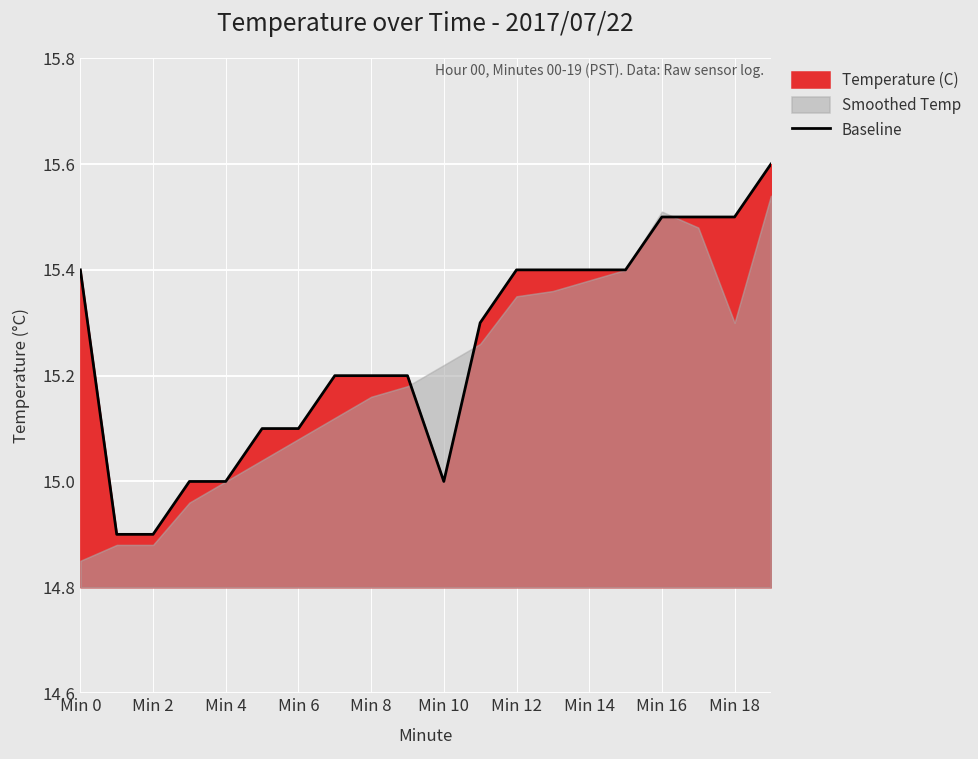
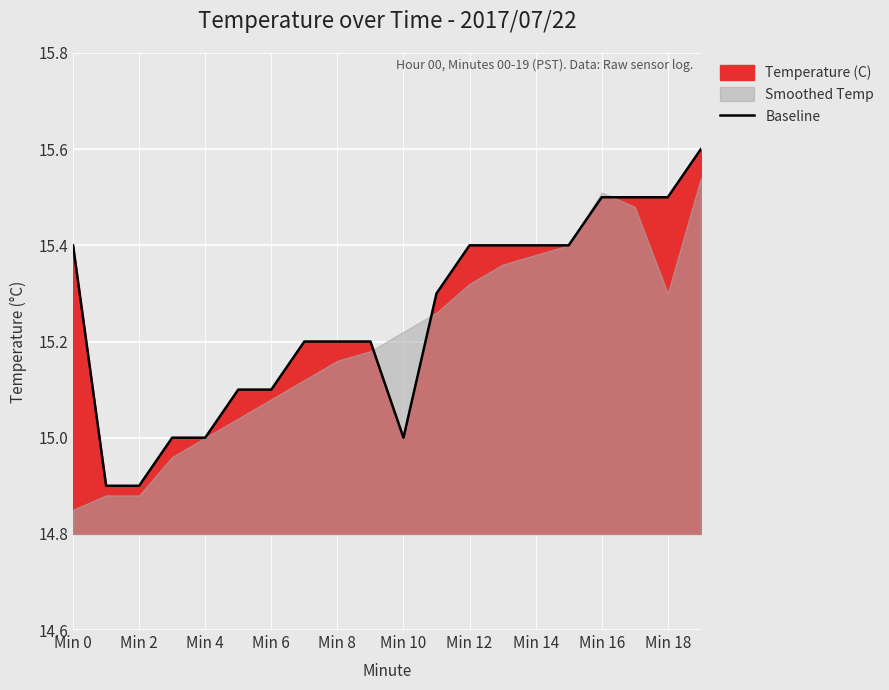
  {
    "Temperature (C)": {
      "Min 0": 15.40,
      "Min 2": 14.90,
      "Min 6": 15.10,
      "Min 8": 15.20,
      "Min 10": 15.00,
      "Min 12": 15.40,
      "Min 14": 15.40,
      "Min 16": 15.50,
      "Min 18": 15.50
    },
    "Smoothed Temp": {
      "Min 0": 14.85,
      "Min 2": 14.88,
      "Min 6": 15.08,
      "Min 8": 15.16,
      "Min 10": 15.22,
-     "Min 12": 15.35,
+     "Min 12": 15.32,
      "Min 14": 15.38,
      "Min 16": 15.51,
      "Min 18": 15.30
    }
  }
